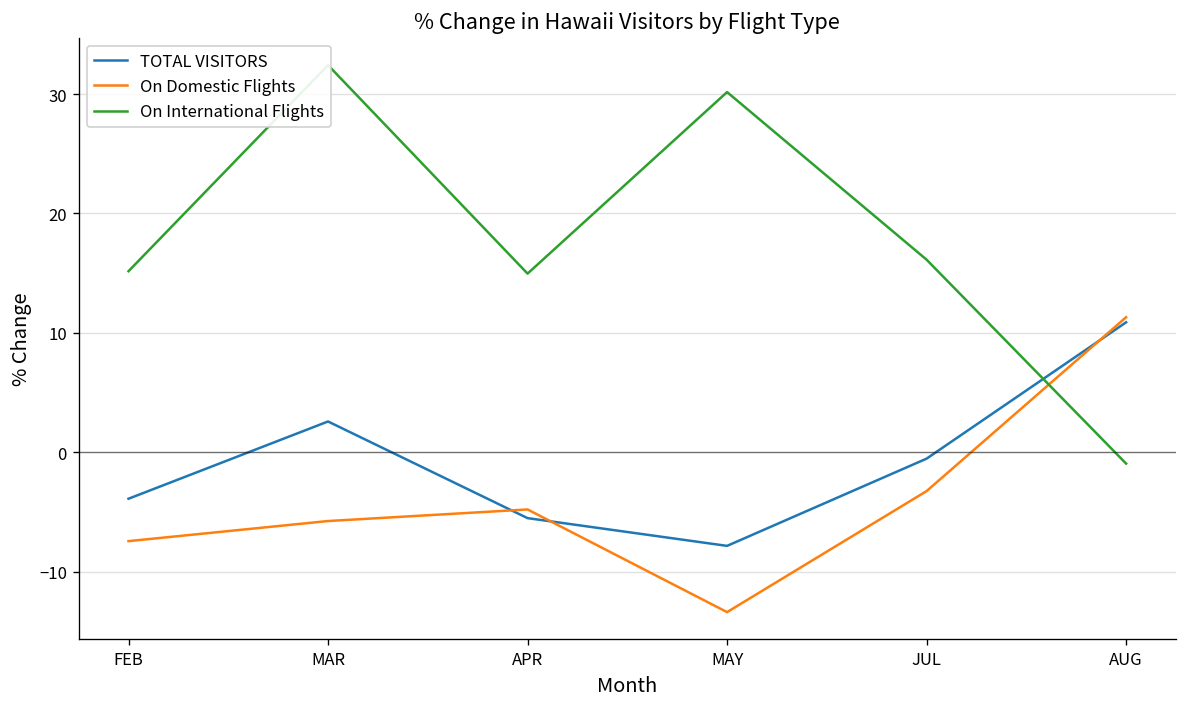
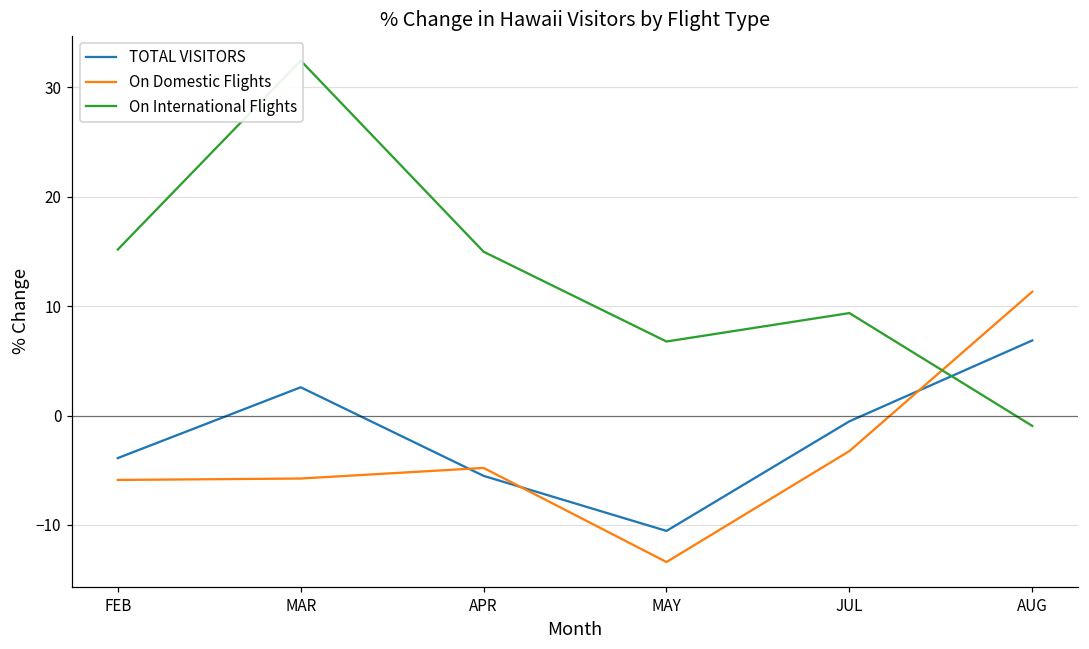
  {
    "TOTAL VISITORS": {
      "FEB": -4,
      "MAR": 3,
      "APR": -6,
-     "MAY": -8,
+     "MAY": -11,
      "JUL": -1,
-     "AUG": 11
+     "AUG": 7
    },
    "On Domestic Flights": {
-     "FEB": -7,
+     "FEB": -6,
      "MAR": -6,
      "APR": -5,
      "MAY": -13,
      "JUL": -3,
      "AUG": 11
    },
    "On International Flights": {
      "FEB": 15,
      "APR": 15,
-     "MAY": 30,
-     "JUL": 16,
+     "MAY": 7,
+     "JUL": 9,
      "AUG": -1
    }
  }
